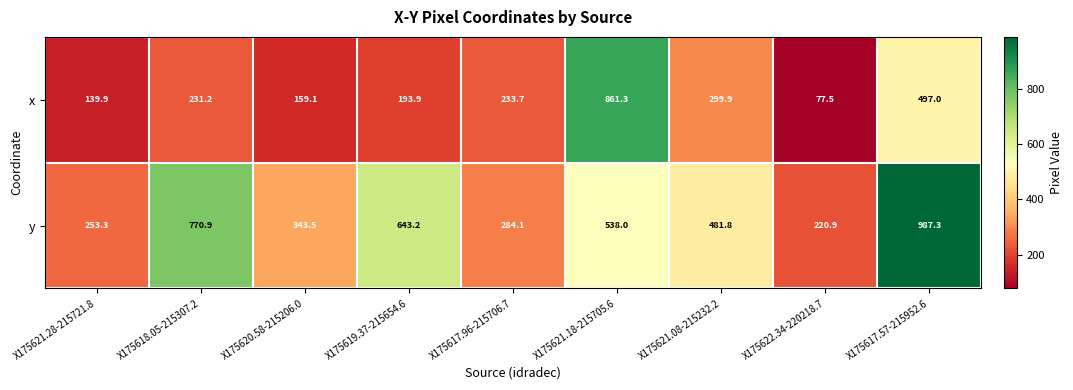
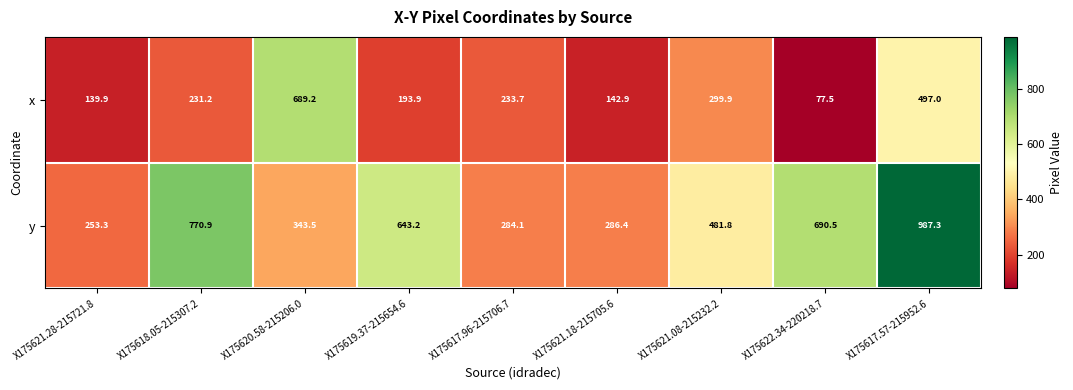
  {
    "x": {
      "X175621.28-215721.8": 139.9,
      "X175618.05-215307.2": 231.2,
-     "X175620.58-215206.0": 159.1,
+     "X175620.58-215206.0": 689.2,
      "X175619.37-215654.6": 193.9,
      "X175617.96-215706.7": 233.7,
-     "X175621.18-215705.6": 861.3,
+     "X175621.18-215705.6": 142.9,
      "X175621.08-215232.2": 299.9,
      "X175622.34-220218.7": 77.5,
      "X175617.57-215952.6": 497.0
    },
    "y": {
      "X175621.28-215721.8": 253.3,
      "X175618.05-215307.2": 770.9,
      "X175620.58-215206.0": 343.5,
      "X175619.37-215654.6": 643.2,
      "X175617.96-215706.7": 284.1,
-     "X175621.18-215705.6": 538.0,
+     "X175621.18-215705.6": 286.4,
      "X175621.08-215232.2": 481.8,
-     "X175622.34-220218.7": 220.9,
+     "X175622.34-220218.7": 690.5,
      "X175617.57-215952.6": 987.3
    }
  }
